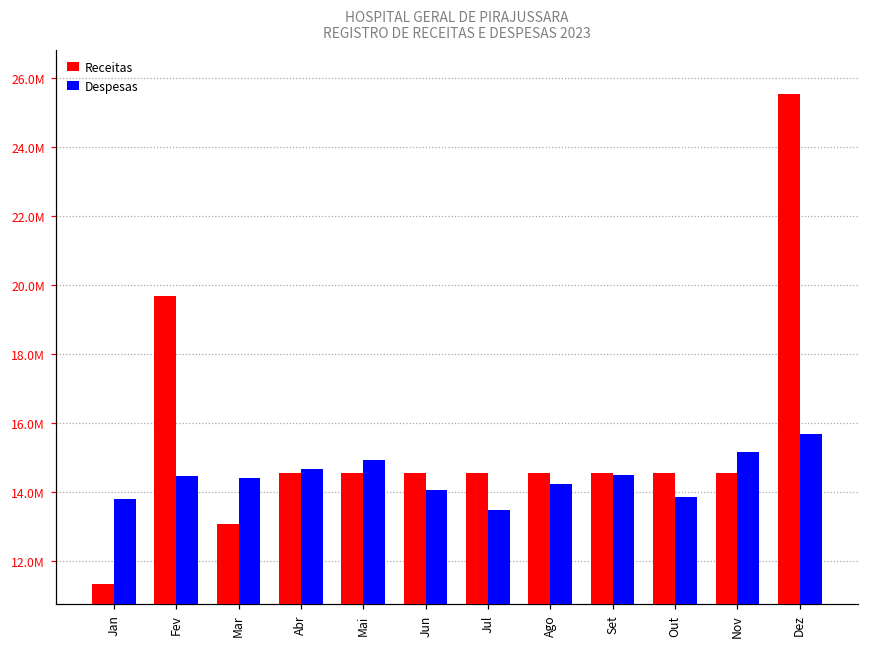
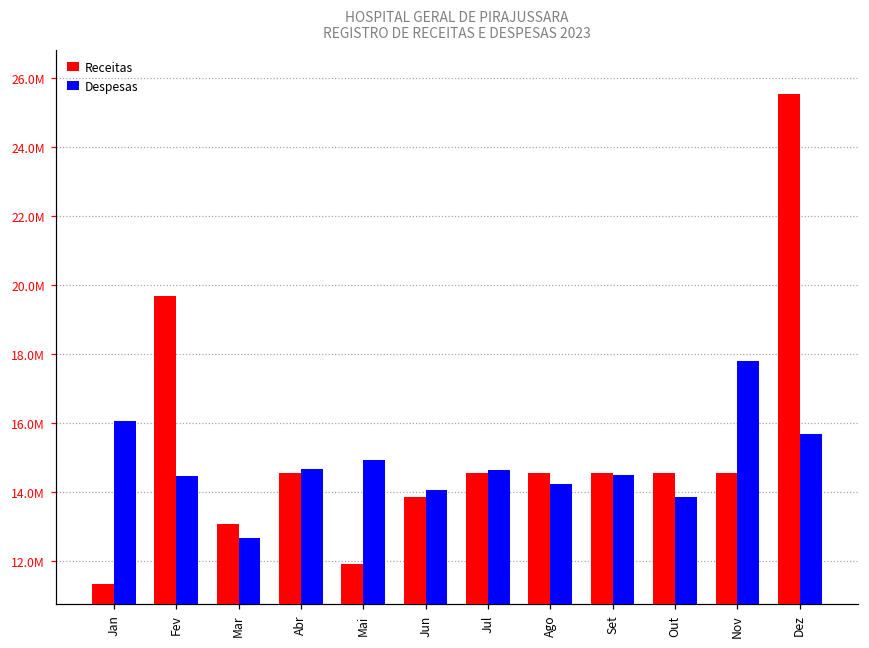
  {
    "Receitas": {
      "Jan": 11300000,
      "Fev": 19700000,
      "Mar": 13100000,
      "Abr": 14500000,
-     "Mai": 14600000,
-     "Jun": 14500000,
+     "Mai": 11900000,
+     "Jun": 13800000,
      "Jul": 14500000,
      "Ago": 14500000,
      "Set": 14500000,
      "Out": 14500000,
      "Nov": 14500000,
      "Dez": 25500000
    },
    "Despesas": {
-     "Jan": 13800000,
+     "Jan": 16100000,
      "Fev": 14500000,
-     "Mar": 14400000,
+     "Mar": 12600000,
      "Abr": 14700000,
      "Mai": 14900000,
      "Jun": 14100000,
-     "Jul": 13500000,
+     "Jul": 14600000,
      "Ago": 14200000,
      "Set": 14500000,
      "Out": 13800000,
-     "Nov": 15200000,
+     "Nov": 17800000,
      "Dez": 15700000
    }
  }
